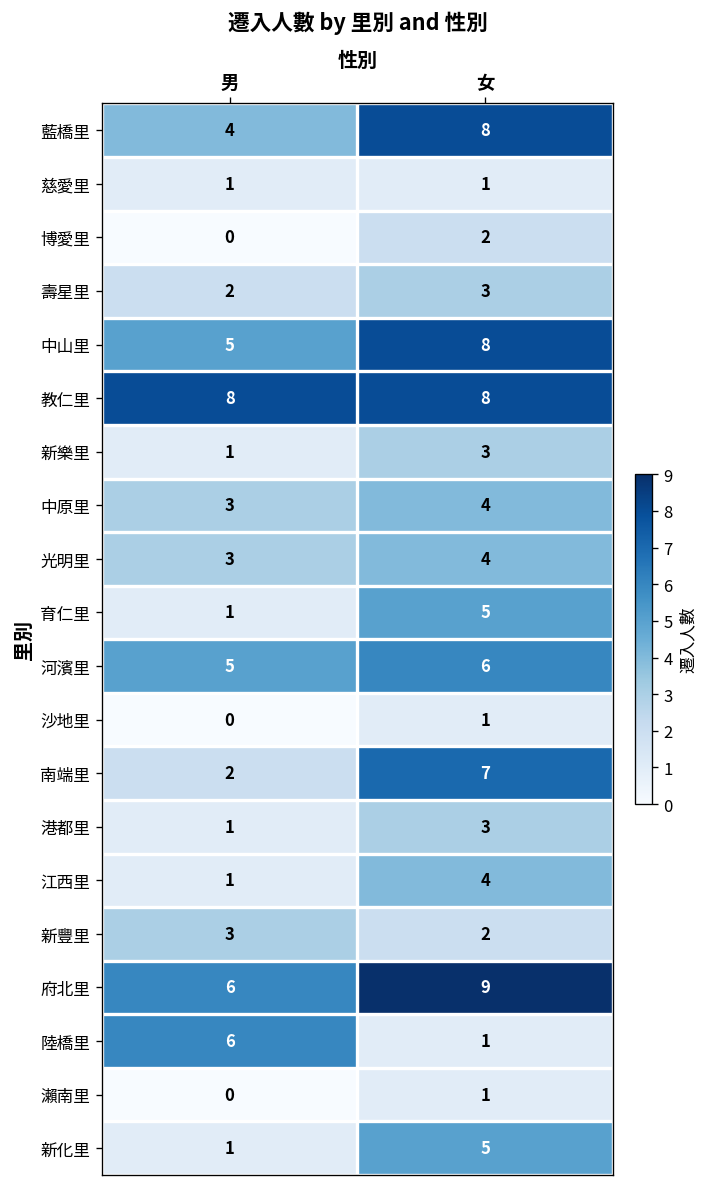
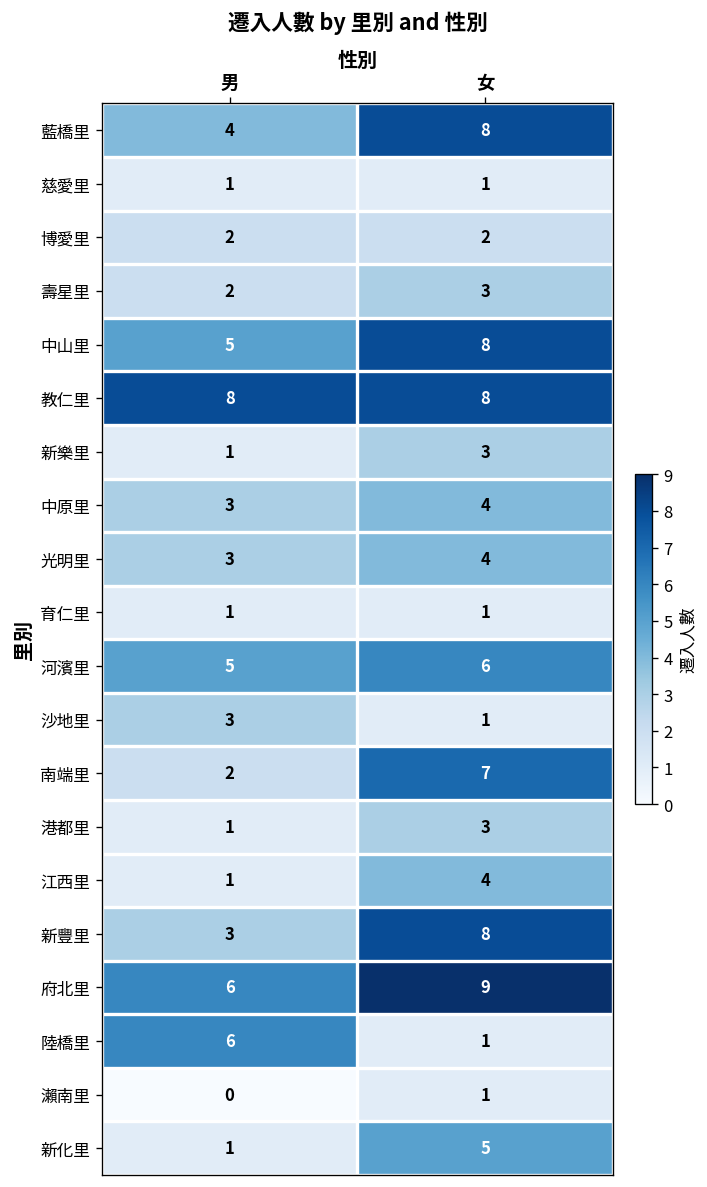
  {
    "藍橋里": {
      "男": 4,
      "女": 8
    },
    "慈愛里": {
      "男": 1,
      "女": 1
    },
    "博愛里": {
-     "男": 0,
+     "男": 2,
      "女": 2
    },
    "壽星里": {
      "男": 2,
      "女": 3
    },
    "中山里": {
      "男": 5,
      "女": 8
    },
    "教仁里": {
      "男": 8,
      "女": 8
    },
    "新樂里": {
      "男": 1,
      "女": 3
    },
    "中原里": {
      "男": 3,
      "女": 4
    },
    "光明里": {
      "男": 3,
      "女": 4
    },
    "育仁里": {
      "男": 1,
-     "女": 5
+     "女": 1
    },
    "河濱里": {
      "男": 5,
      "女": 6
    },
    "沙地里": {
-     "男": 0,
+     "男": 3,
      "女": 1
    },
    "南端里": {
      "男": 2,
      "女": 7
    },
    "港都里": {
      "男": 1,
      "女": 3
    },
    "江西里": {
      "男": 1,
      "女": 4
    },
    "新豐里": {
      "男": 3,
-     "女": 2
+     "女": 8
    },
    "府北里": {
      "男": 6,
      "女": 9
    },
    "陸橋里": {
      "男": 6,
      "女": 1
    },
    "瀨南里": {
      "男": 0,
      "女": 1
    },
    "新化里": {
      "男": 1,
      "女": 5
    }
  }
